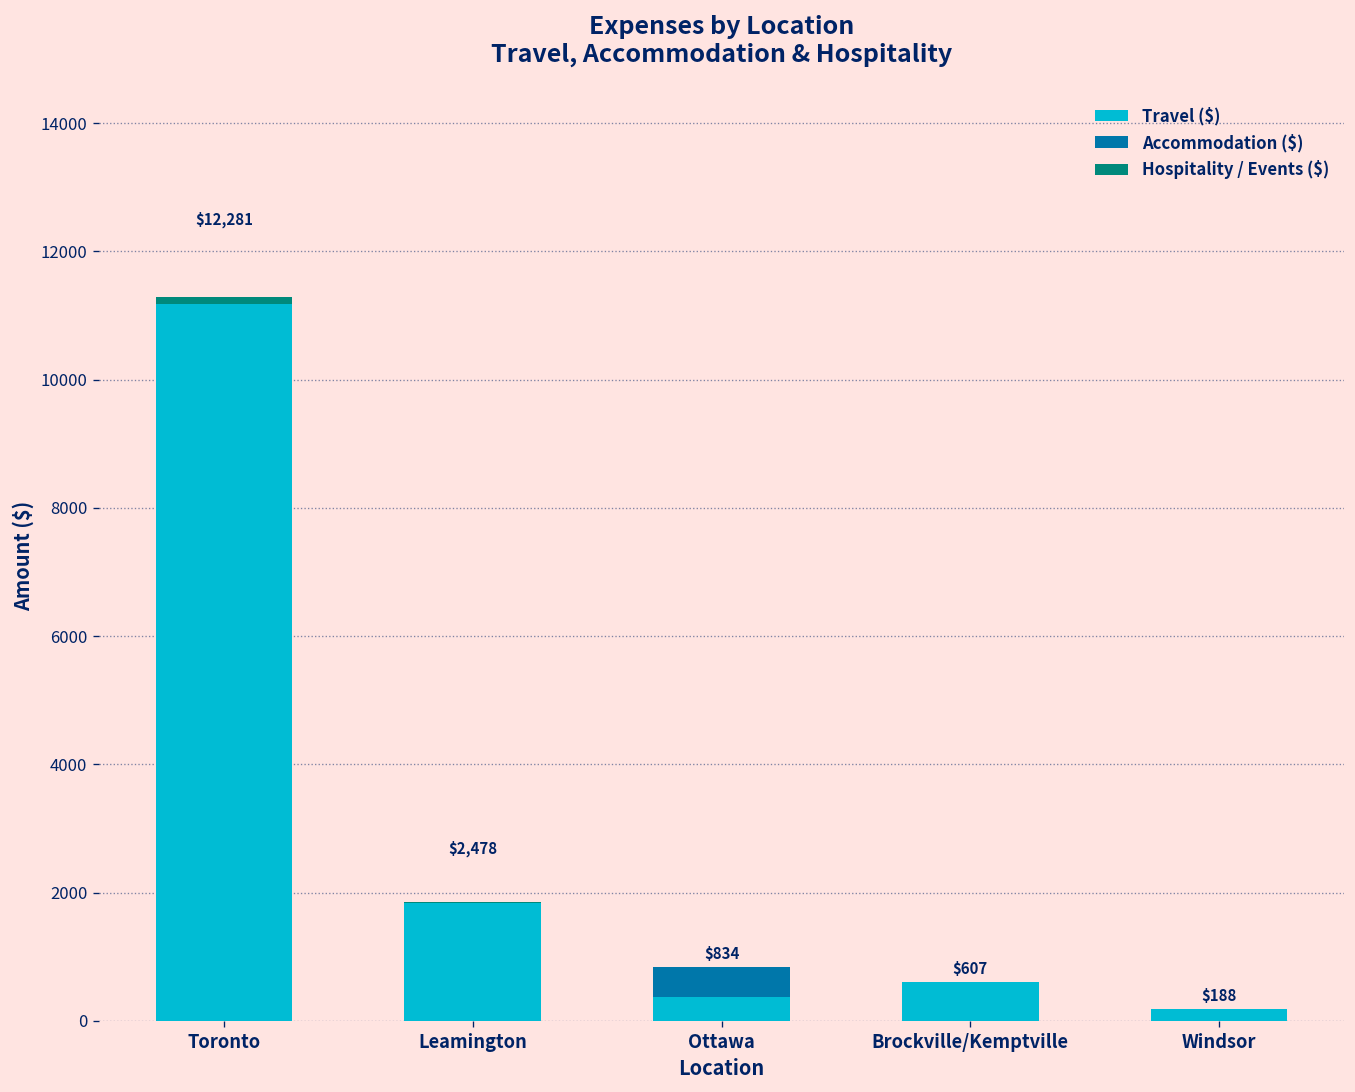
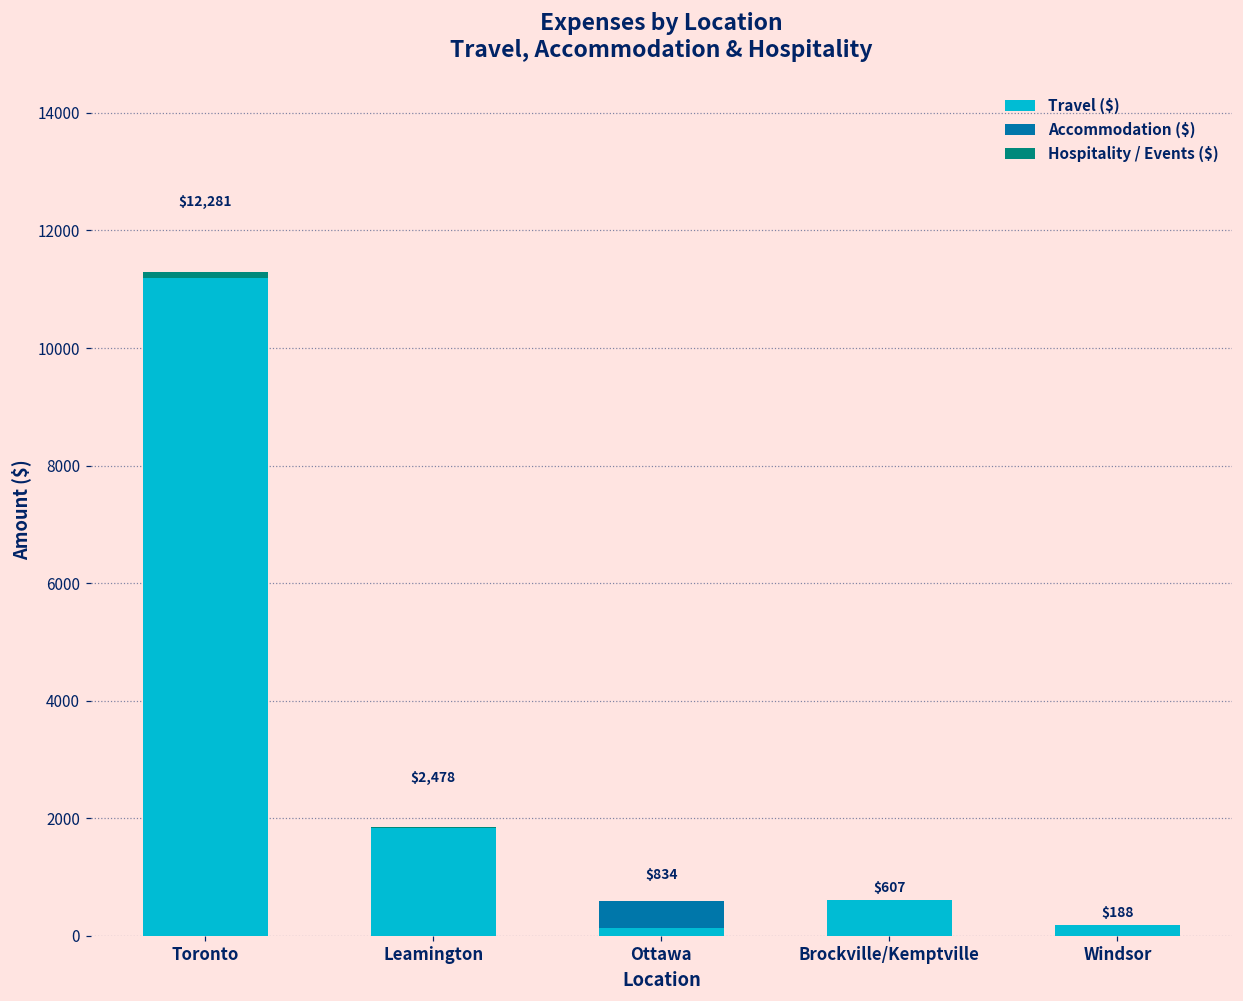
  {
    "Travel ($)": {
      "Toronto": 11200,
      "Leamington": 1800,
-     "Ottawa": 400
+     "Ottawa": 100
    }
  }
